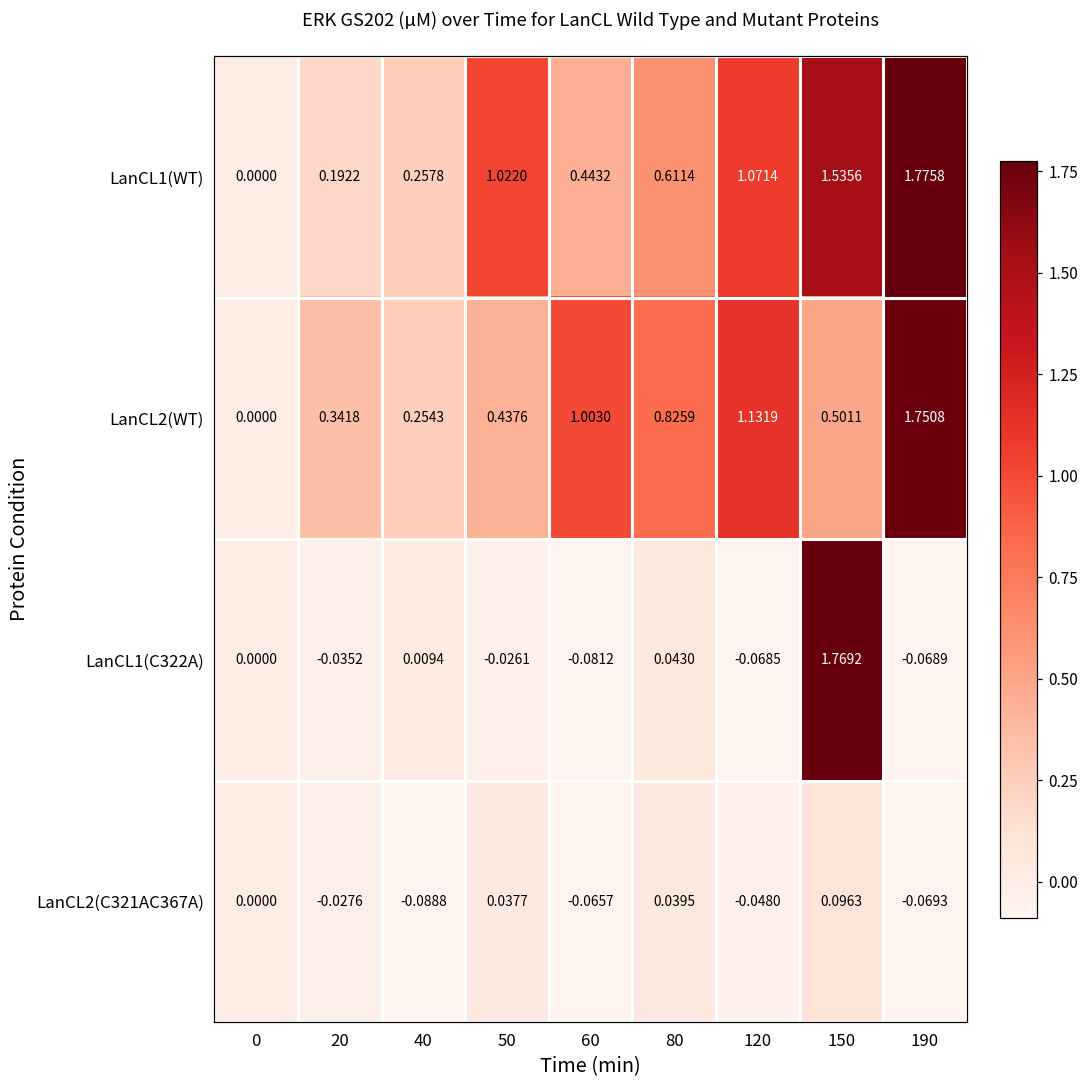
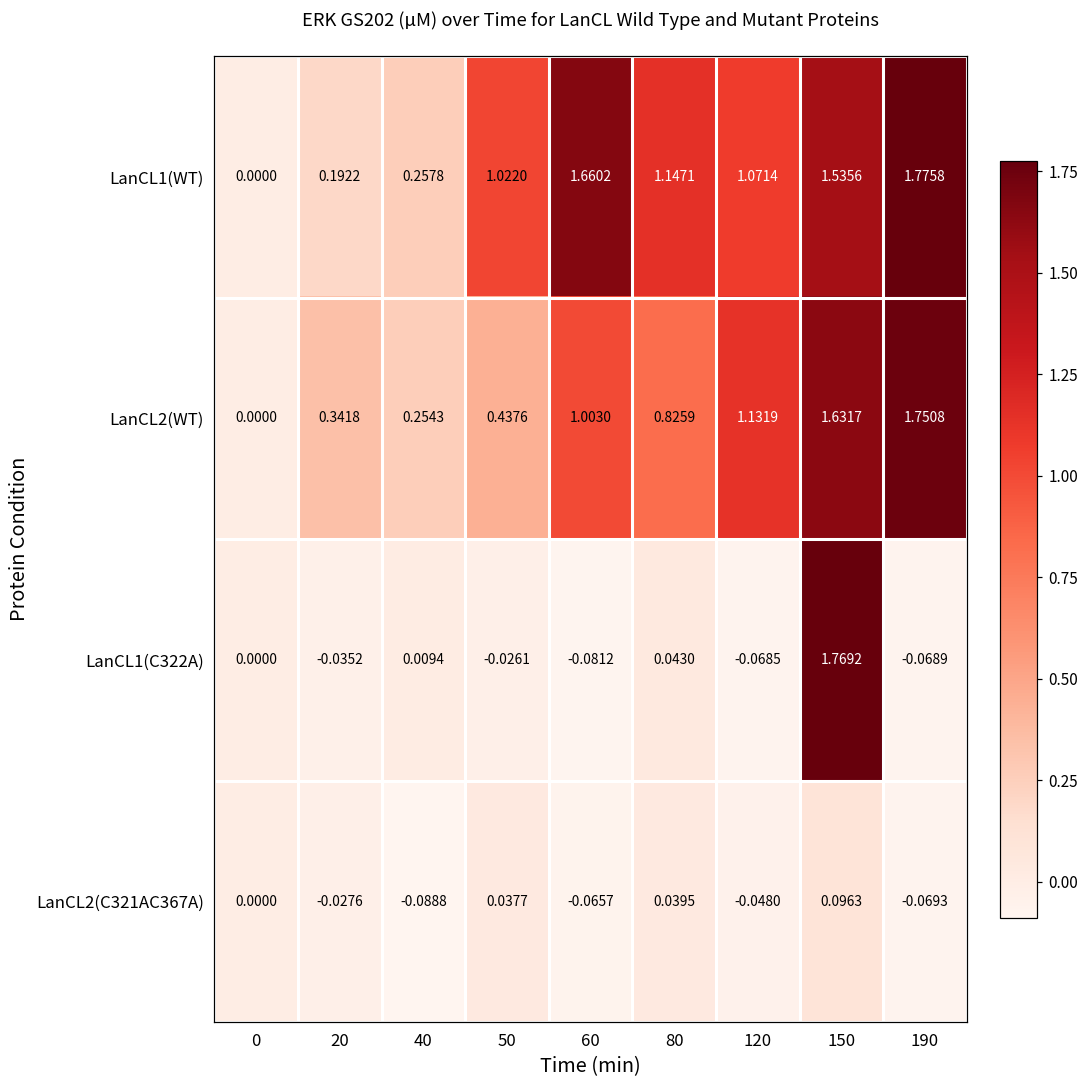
  {
    "LanCL1(WT)": {
      "0": 0.0000,
      "20": 0.1922,
      "40": 0.2578,
      "50": 1.0220,
-     "60": 0.4432,
-     "80": 0.6114,
+     "60": 1.6602,
+     "80": 1.1471,
      "120": 1.0714,
      "150": 1.5356,
      "190": 1.7758
    },
    "LanCL2(WT)": {
      "0": 0.0000,
      "20": 0.3418,
      "40": 0.2543,
      "50": 0.4376,
      "60": 1.0030,
      "80": 0.8259,
      "120": 1.1319,
-     "150": 0.5011,
+     "150": 1.6317,
      "190": 1.7508
    },
    "LanCL1(C322A)": {
      "0": 0.0000,
      "20": -0.0352,
      "40": 0.0094,
      "50": -0.0261,
      "60": -0.0812,
      "80": 0.0430,
      "120": -0.0685,
      "150": 1.7692,
      "190": -0.0689
    },
    "LanCL2(C321AC367A)": {
      "0": 0.0000,
      "20": -0.0276,
      "40": -0.0888,
      "50": 0.0377,
      "60": -0.0657,
      "80": 0.0395,
      "120": -0.0480,
      "150": 0.0963,
      "190": -0.0693
    }
  }
